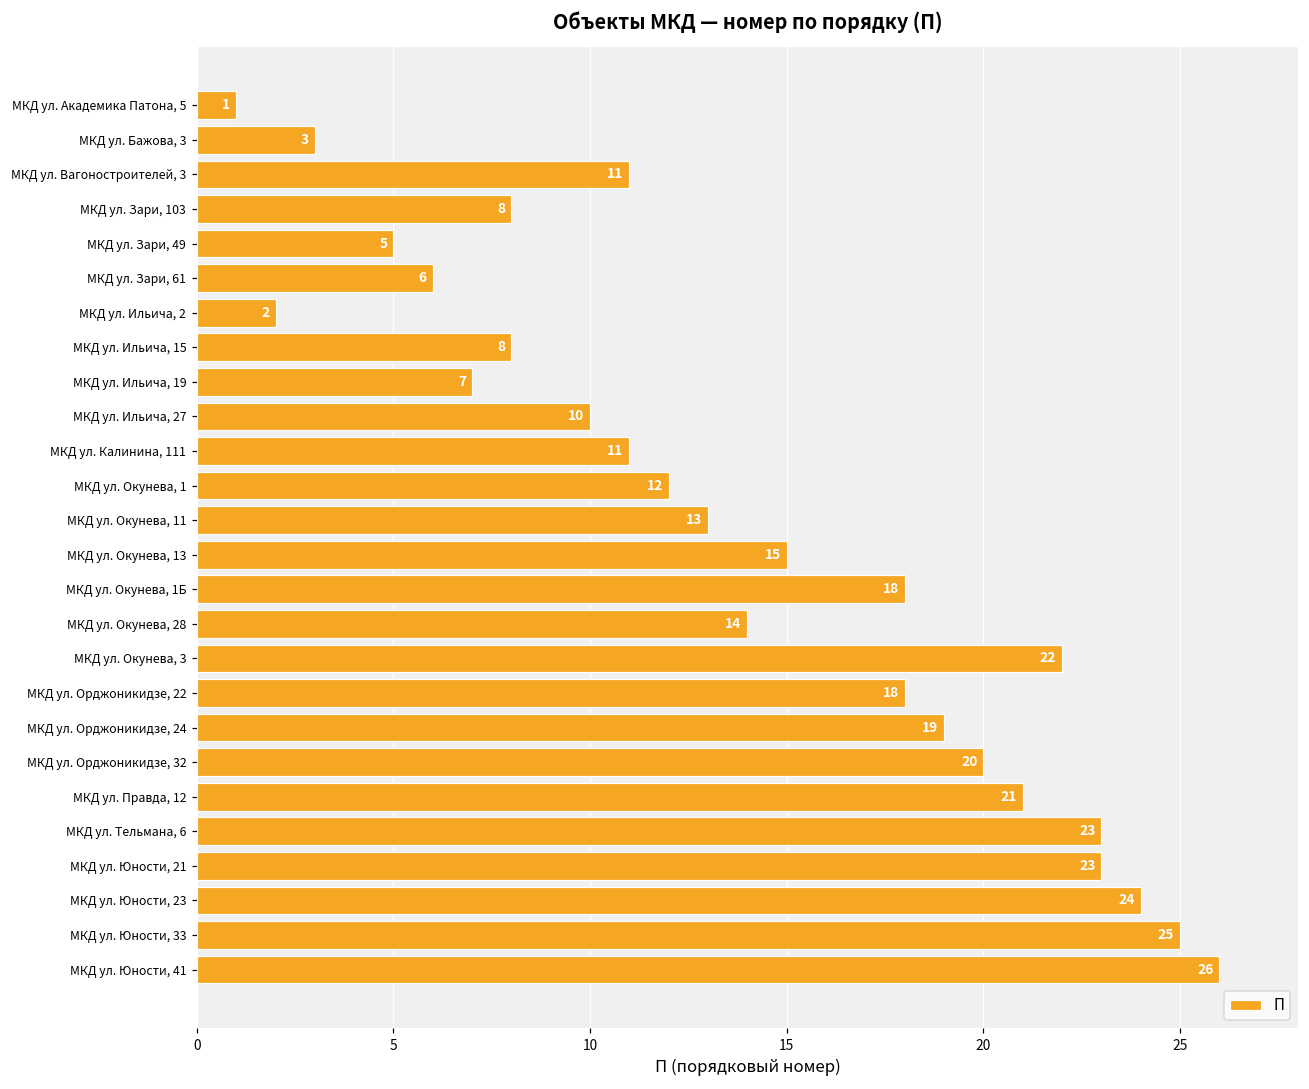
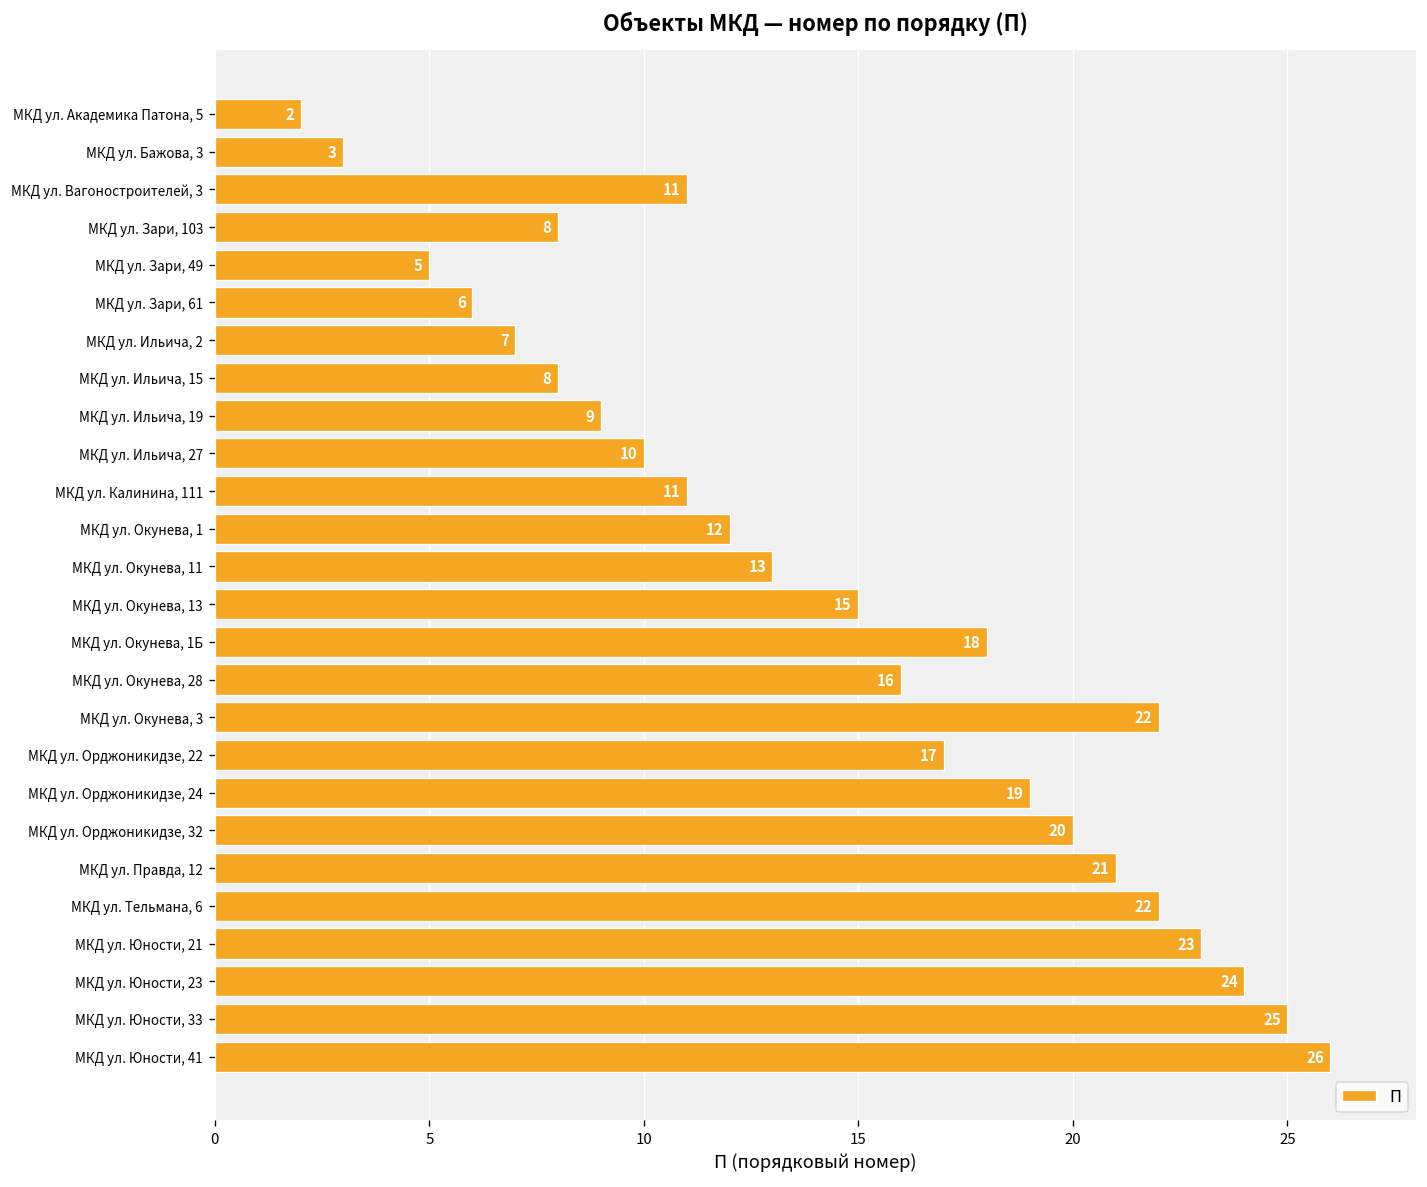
  {
-   "МКД ул. Академика Патона, 5": 1,
+   "МКД ул. Академика Патона, 5": 2,
    "МКД ул. Бажова, 3": 3,
    "МКД ул. Вагоностроителей, 3": 11,
    "МКД ул. Зари, 103": 8,
    "МКД ул. Зари, 49": 5,
    "МКД ул. Зари, 61": 6,
-   "МКД ул. Ильича, 2": 2,
+   "МКД ул. Ильича, 2": 7,
    "МКД ул. Ильича, 15": 8,
-   "МКД ул. Ильича, 19": 7,
+   "МКД ул. Ильича, 19": 9,
    "МКД ул. Ильича, 27": 10,
    "МКД ул. Калинина, 111": 11,
    "МКД ул. Окунева, 1": 12,
    "МКД ул. Окунева, 11": 13,
    "МКД ул. Окунева, 13": 15,
    "МКД ул. Окунева, 1Б": 18,
-   "МКД ул. Окунева, 28": 14,
+   "МКД ул. Окунева, 28": 16,
    "МКД ул. Окунева, 3": 22,
-   "МКД ул. Орджоникидзе, 22": 18,
+   "МКД ул. Орджоникидзе, 22": 17,
    "МКД ул. Орджоникидзе, 24": 19,
    "МКД ул. Орджоникидзе, 32": 20,
    "МКД ул. Правда, 12": 21,
-   "МКД ул. Тельмана, 6": 23,
+   "МКД ул. Тельмана, 6": 22,
    "МКД ул. Юности, 21": 23,
    "МКД ул. Юности, 23": 24,
    "МКД ул. Юности, 33": 25,
    "МКД ул. Юности, 41": 26
  }
